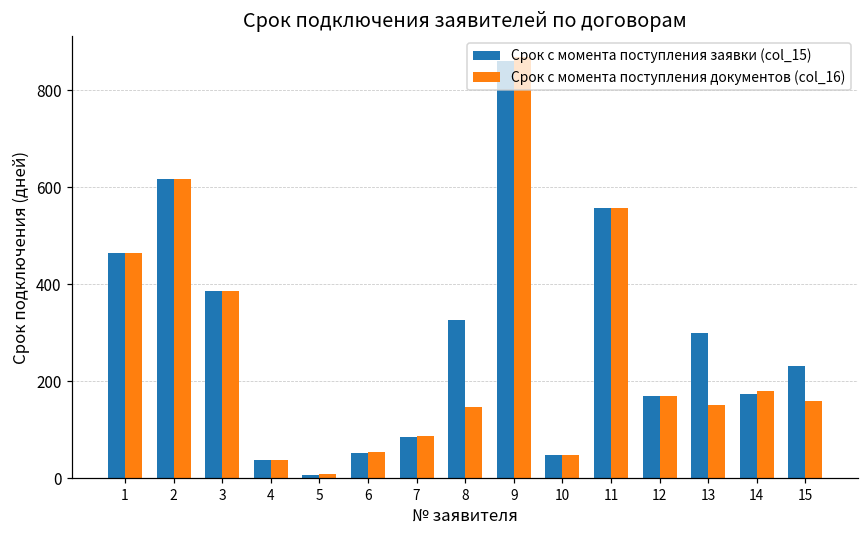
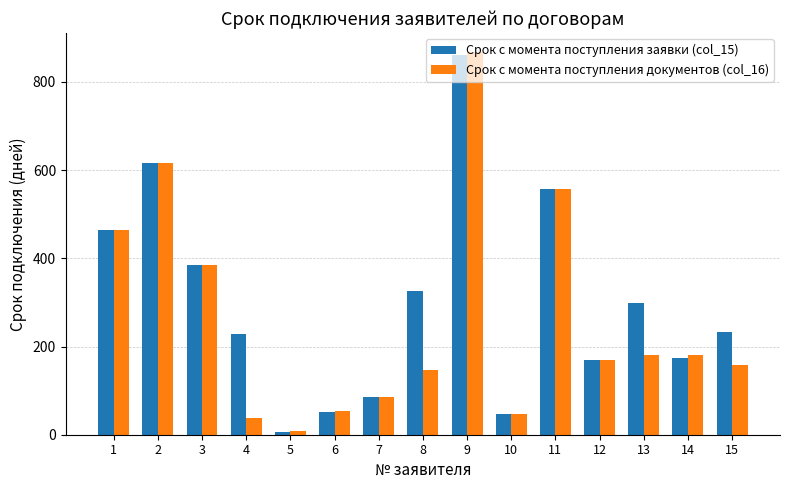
  {
    "Срок с момента поступления заявки (col_15)": {
      "1": 460,
      "2": 620,
      "3": 390,
-     "4": 40,
+     "4": 230,
      "5": 10,
      "6": 50,
      "7": 90,
      "8": 330,
      "10": 50,
      "11": 560,
      "12": 170,
      "13": 300,
      "14": 170,
      "15": 230
    },
    "Срок с момента поступления документов (col_16)": {
      "1": 460,
      "2": 620,
      "3": 390,
      "4": 40,
      "5": 10,
      "6": 50,
      "7": 90,
      "8": 150,
      "10": 50,
      "11": 560,
      "12": 170,
-     "13": 150,
+     "13": 180,
      "14": 180,
      "15": 160
    }
  }
